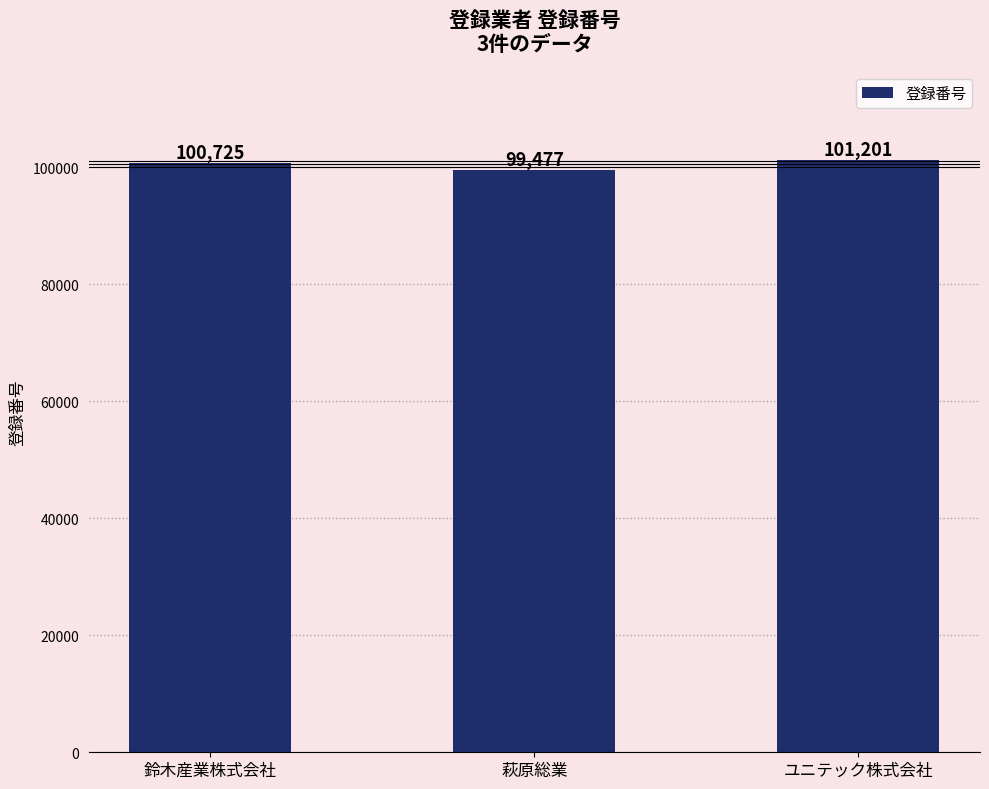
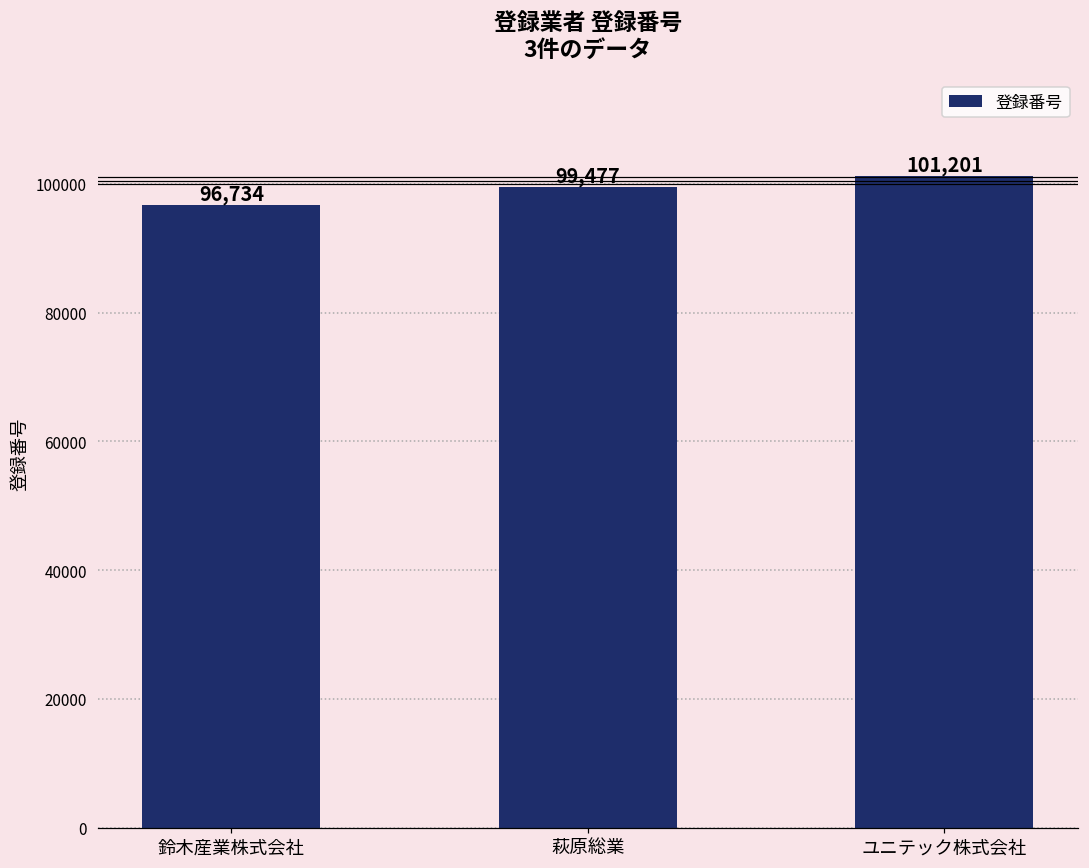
  {
-   "鈴木産業株式会社": "100,725",
+   "鈴木産業株式会社": "96,734",
    "萩原総業": "99,477",
    "ユニテック株式会社": "101,201"
  }
